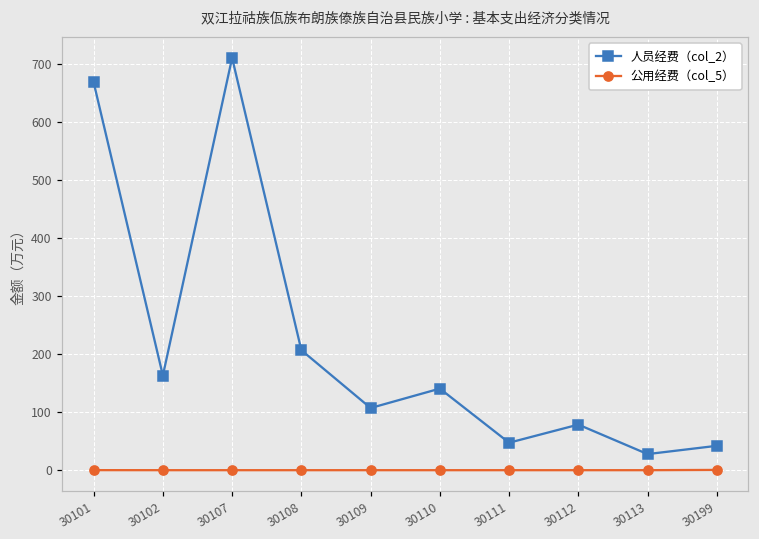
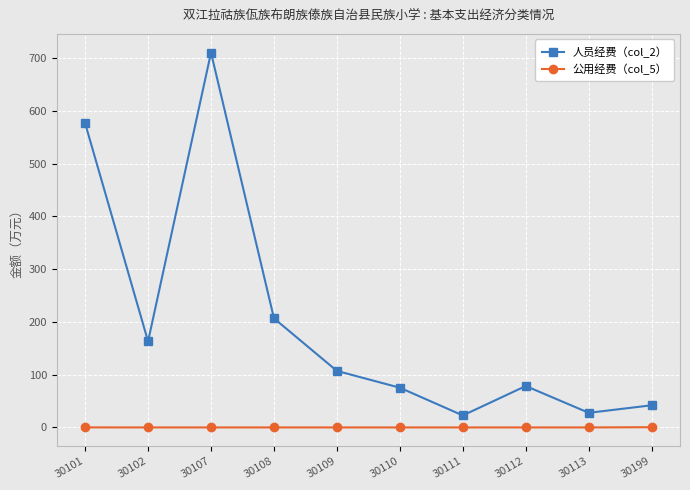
  {
    "人员经费（col_2）": {
-     "30101": 670,
+     "30101": 580,
      "30102": 160,
      "30107": 710,
      "30108": 210,
      "30109": 110,
-     "30110": 140,
-     "30111": 50,
+     "30110": 80,
+     "30111": 20,
      "30112": 80,
      "30113": 30,
      "30199": 40
    },
    "公用经费（col_5）": {
      "30101": 0,
      "30102": 0,
      "30107": 0,
      "30108": 0,
      "30109": 0,
      "30110": 0,
      "30111": 0,
      "30112": 0,
      "30113": 0,
      "30199": 0
    }
  }
